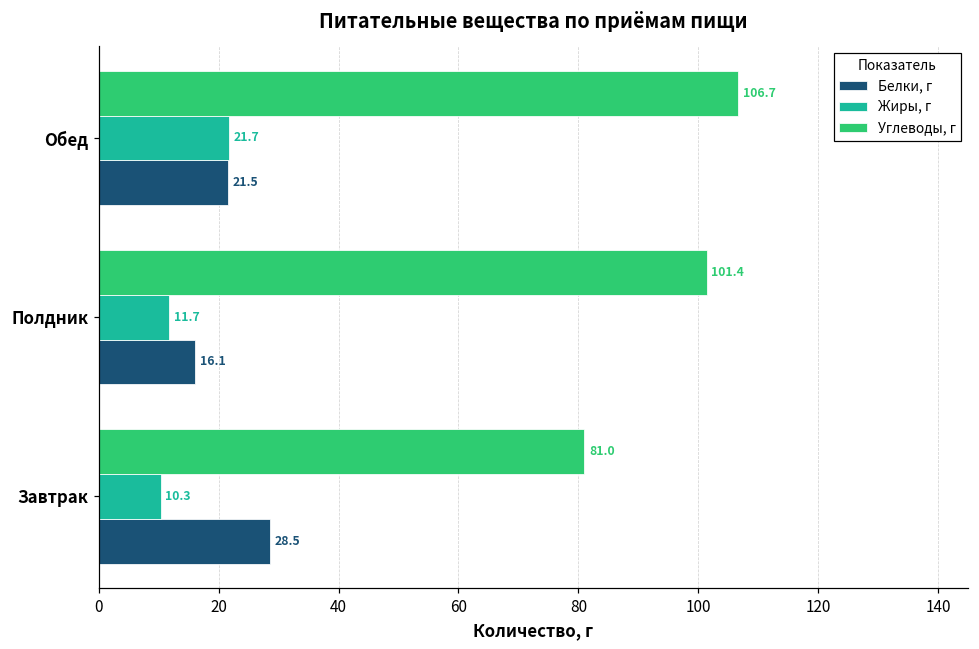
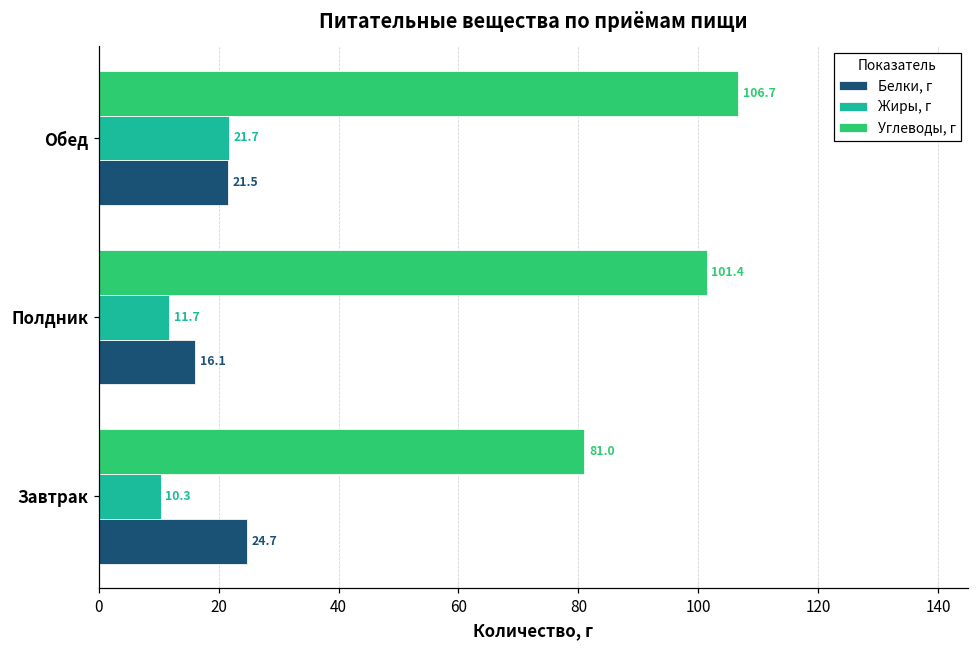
  {
    "Белки, г": {
      "Обед": 21.5,
      "Полдник": 16.1,
-     "Завтрак": 28.5
+     "Завтрак": 24.7
    }
  }
